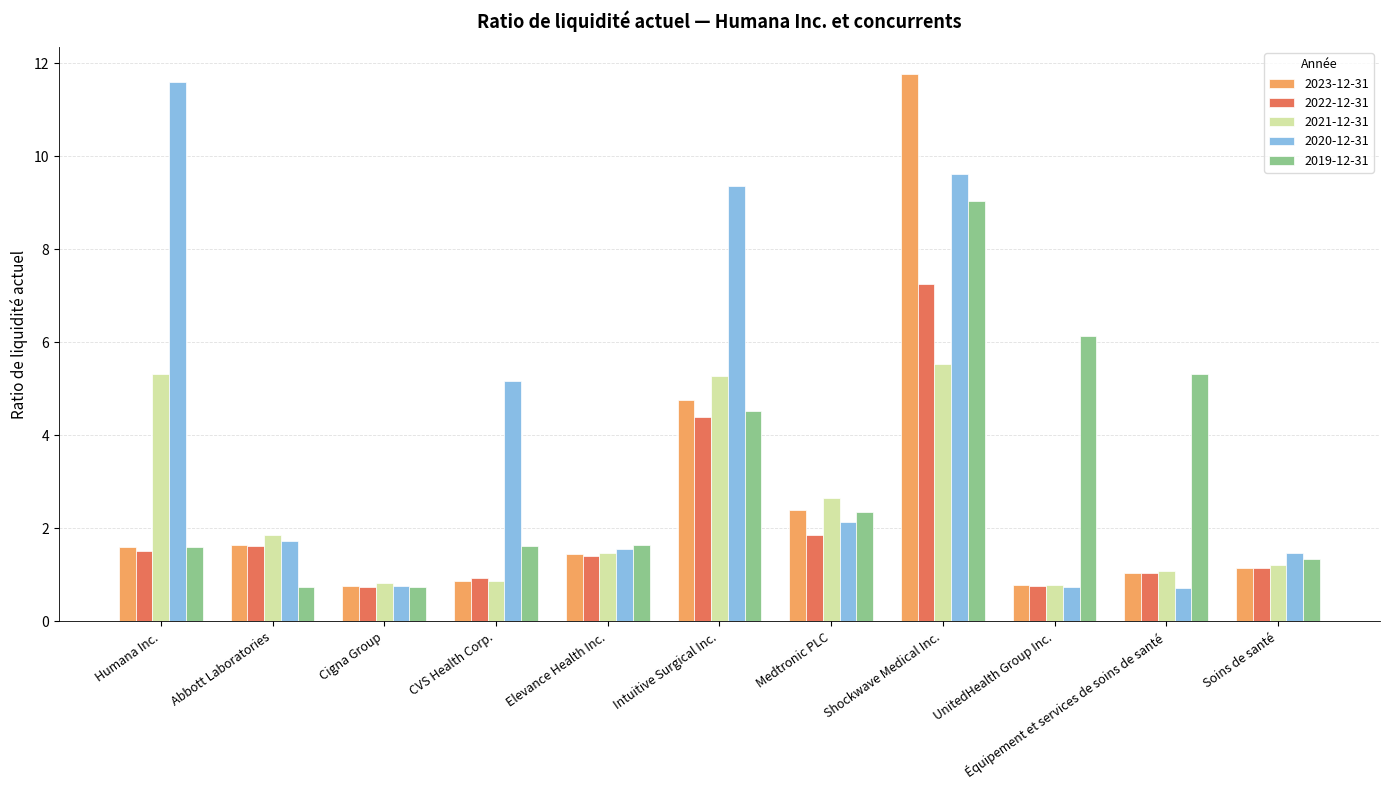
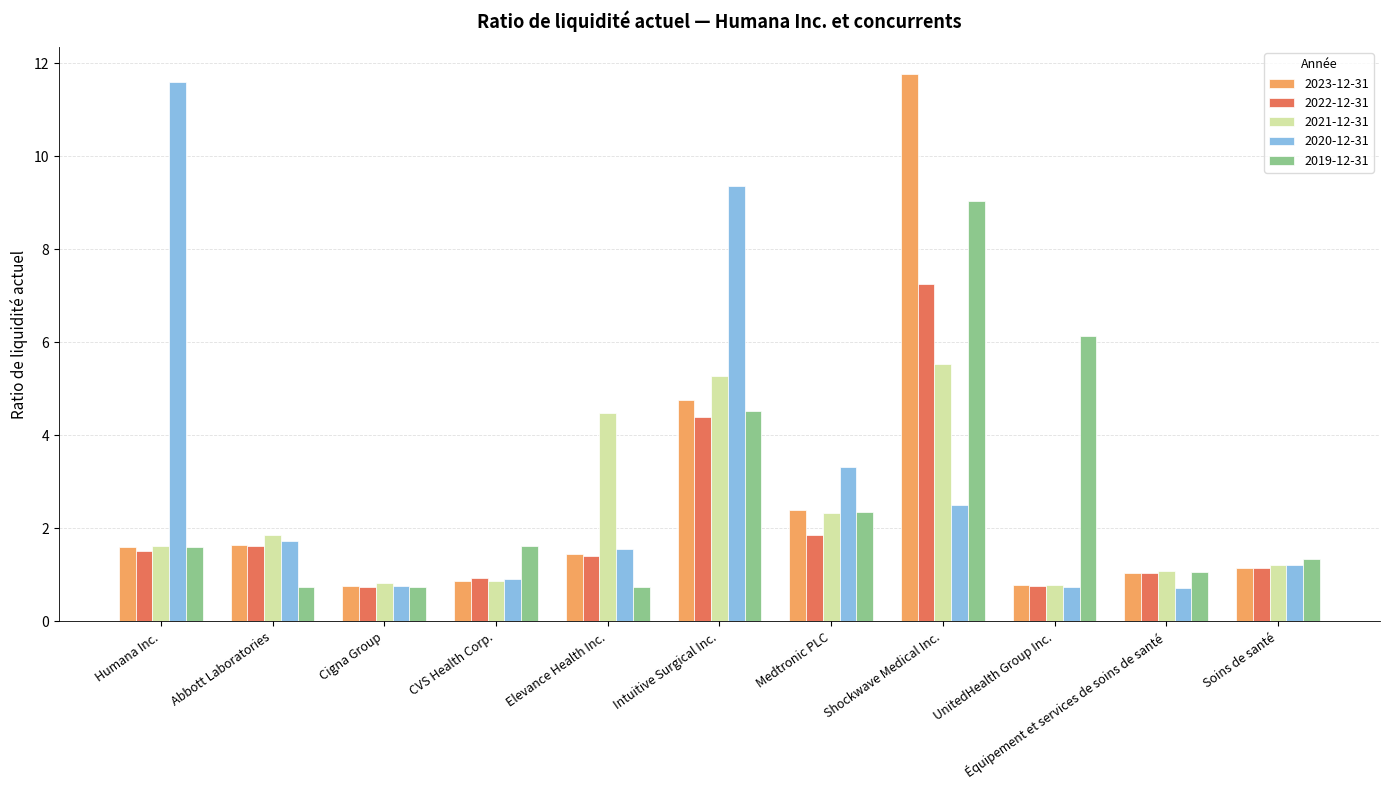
  {
    "2021-12-31": {
-     "Humana Inc.": 5.3,
+     "Humana Inc.": 1.6,
      "Abbott Laboratories": 1.9,
      "Cigna Group": 0.8,
      "CVS Health Corp.": 0.9,
-     "Elevance Health Inc.": 1.5,
+     "Elevance Health Inc.": 4.5,
      "Intuitive Surgical Inc.": 5.3,
-     "Medtronic PLC": 2.7,
+     "Medtronic PLC": 2.3,
      "Shockwave Medical Inc.": 5.5,
      "UnitedHealth Group Inc.": 0.8,
      "Équipement et services de soins de santé": 1.1,
      "Soins de santé": 1.2
    },
    "2020-12-31": {
      "Humana Inc.": 11.6,
      "Abbott Laboratories": 1.7,
      "Cigna Group": 0.8,
-     "CVS Health Corp.": 5.2,
+     "CVS Health Corp.": 0.9,
      "Elevance Health Inc.": 1.6,
      "Intuitive Surgical Inc.": 9.4,
-     "Medtronic PLC": 2.1,
-     "Shockwave Medical Inc.": 9.6,
+     "Medtronic PLC": 3.3,
+     "Shockwave Medical Inc.": 2.5,
      "UnitedHealth Group Inc.": 0.7,
      "Équipement et services de soins de santé": 0.7,
-     "Soins de santé": 1.5
+     "Soins de santé": 1.2
    },
    "2019-12-31": {
      "Humana Inc.": 1.6,
      "Abbott Laboratories": 0.8,
      "Cigna Group": 0.7,
      "CVS Health Corp.": 1.6,
-     "Elevance Health Inc.": 1.7,
+     "Elevance Health Inc.": 0.7,
      "Intuitive Surgical Inc.": 4.5,
      "Medtronic PLC": 2.4,
      "Shockwave Medical Inc.": 9.0,
      "UnitedHealth Group Inc.": 6.1,
-     "Équipement et services de soins de santé": 5.3,
+     "Équipement et services de soins de santé": 1.1,
      "Soins de santé": 1.3
    }
  }
